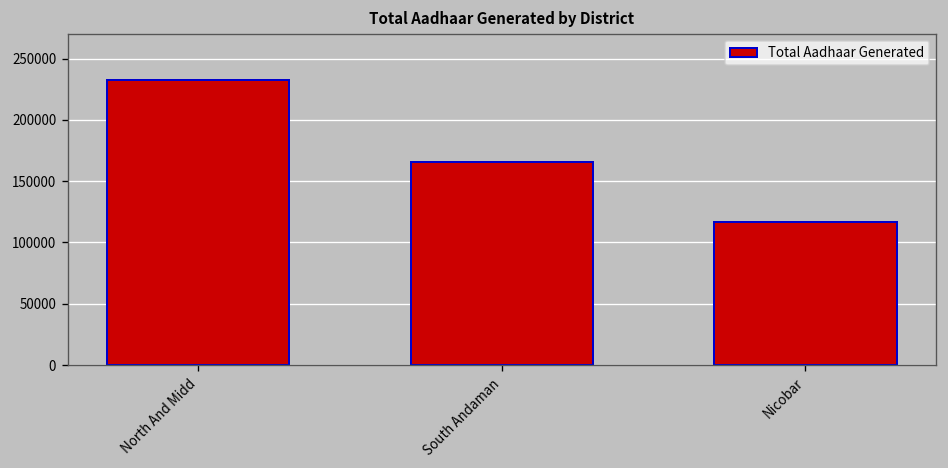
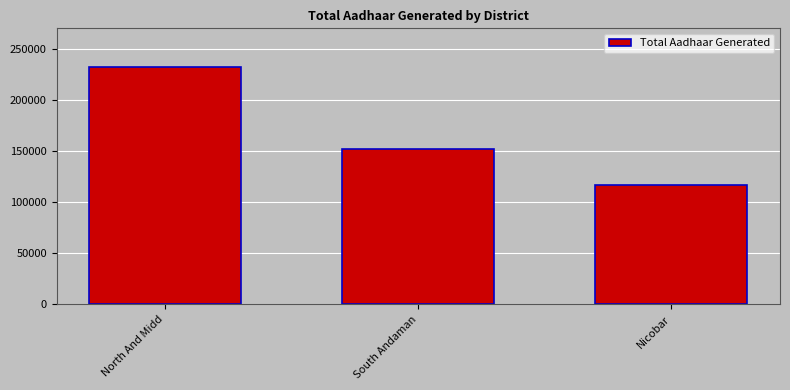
  {
    "North And Midd": 233000,
-   "South Andaman": 166000,
+   "South Andaman": 152000,
    "Nicobar": 117000
  }
